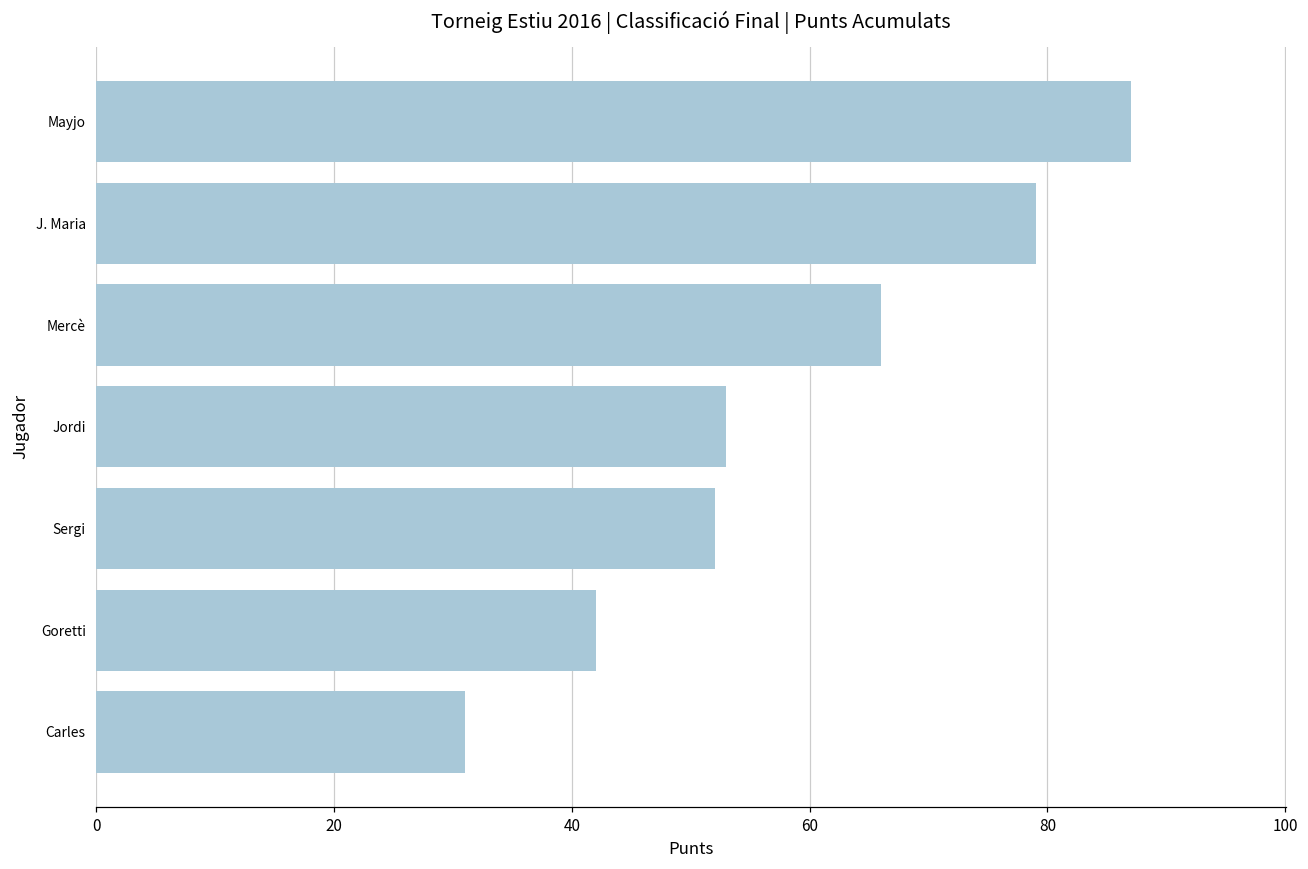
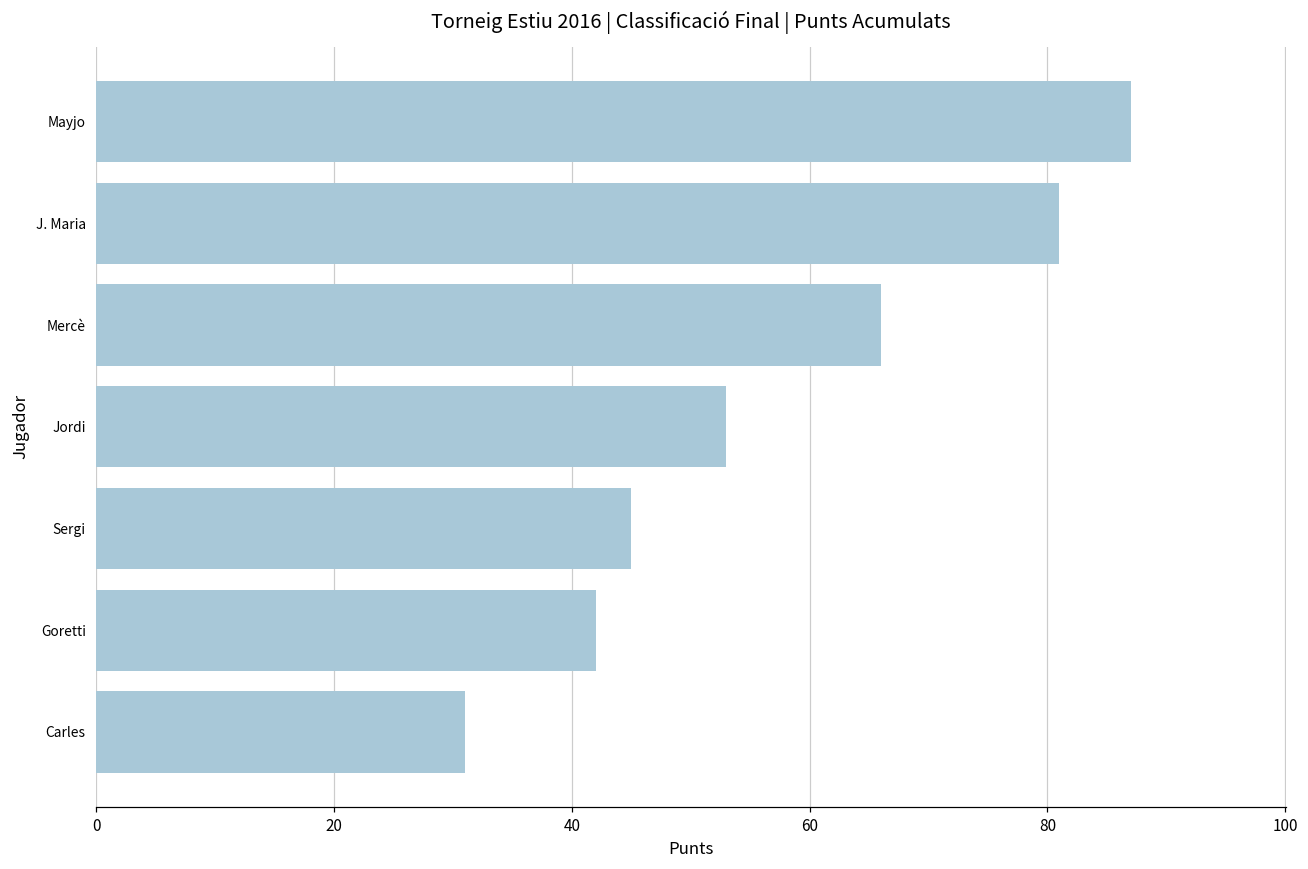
  {
    "Mayjo": 87,
-   "J. Maria": 79,
+   "J. Maria": 81,
    "Mercè": 66,
    "Jordi": 53,
-   "Sergi": 52,
+   "Sergi": 45,
    "Goretti": 42,
    "Carles": 31
  }
